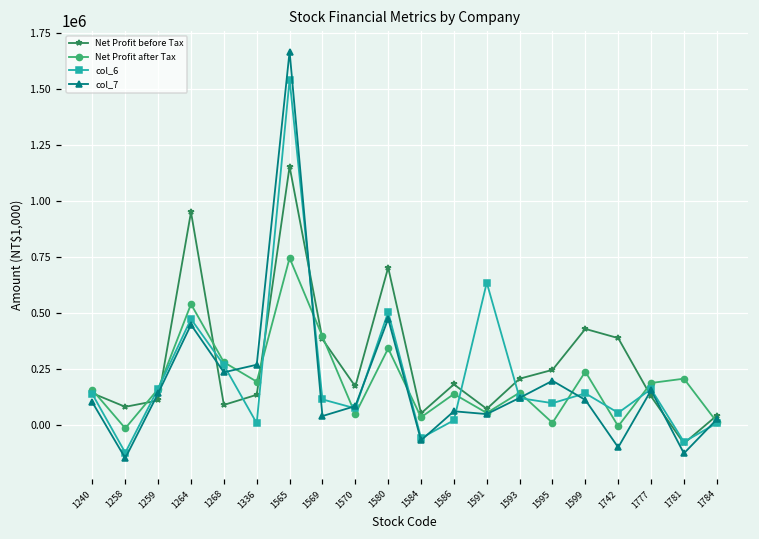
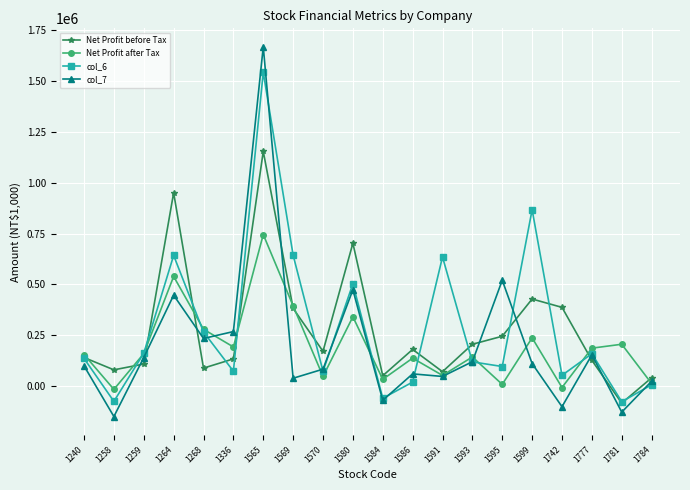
  {
    "col_6": {
-     "1258": -120000,
-     "1264": 470000,
+     "1258": -70000,
+     "1264": 640000,
      "1268": 270000,
-     "1336": 10000,
+     "1336": 70000,
      "1565": 1540000,
-     "1569": 110000,
+     "1569": 640000,
      "1580": 500000,
      "1586": 20000,
      "1591": 630000,
      "1595": 100000,
-     "1599": 140000,
+     "1599": 870000,
      "1742": 50000
    },
    "col_7": {
      "1240": 100000,
      "1258": -150000,
      "1259": 140000,
      "1264": 450000,
      "1268": 230000,
      "1336": 270000,
      "1565": 1670000,
      "1569": 40000,
      "1580": 470000,
      "1586": 60000,
-     "1595": 200000,
+     "1595": 520000,
      "1599": 110000,
      "1742": -100000,
      "1781": -130000
    }
  }
